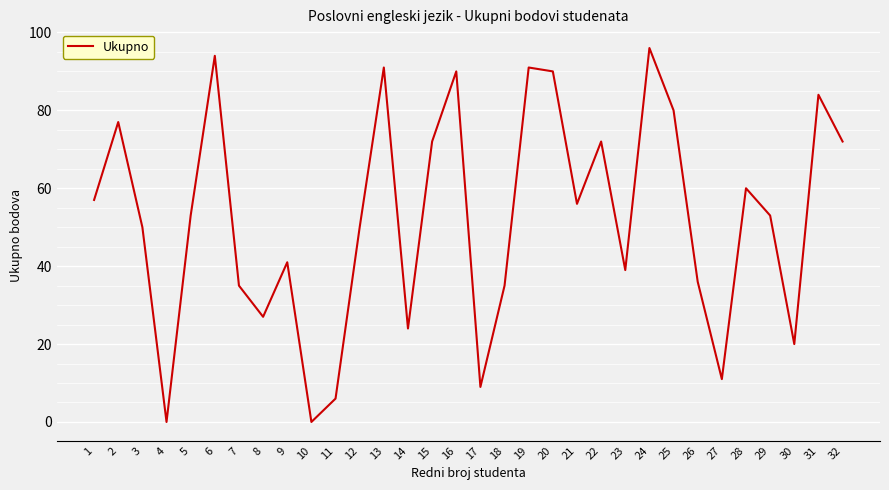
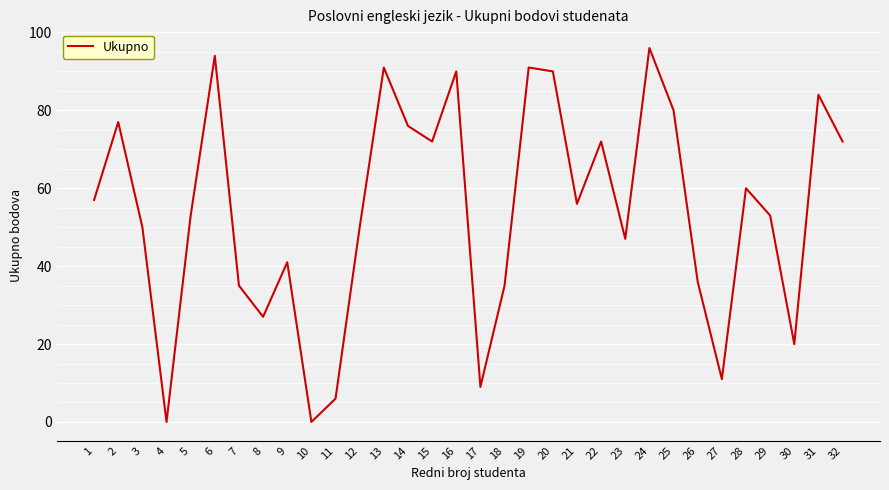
  {
    "1": 57,
    "2": 77,
    "3": 50,
    "4": 0,
    "5": 53,
    "6": 94,
    "7": 35,
    "8": 27,
    "9": 41,
    "10": 0,
    "11": 6,
    "12": 50,
    "13": 91,
-   "14": 24,
+   "14": 76,
    "15": 72,
    "16": 90,
    "17": 9,
    "18": 35,
    "19": 91,
    "20": 90,
    "21": 56,
    "22": 72,
-   "23": 39,
+   "23": 47,
    "24": 96,
    "25": 80,
    "26": 36,
    "27": 11,
    "28": 60,
    "29": 53,
    "30": 20,
    "31": 84,
    "32": 72
  }
